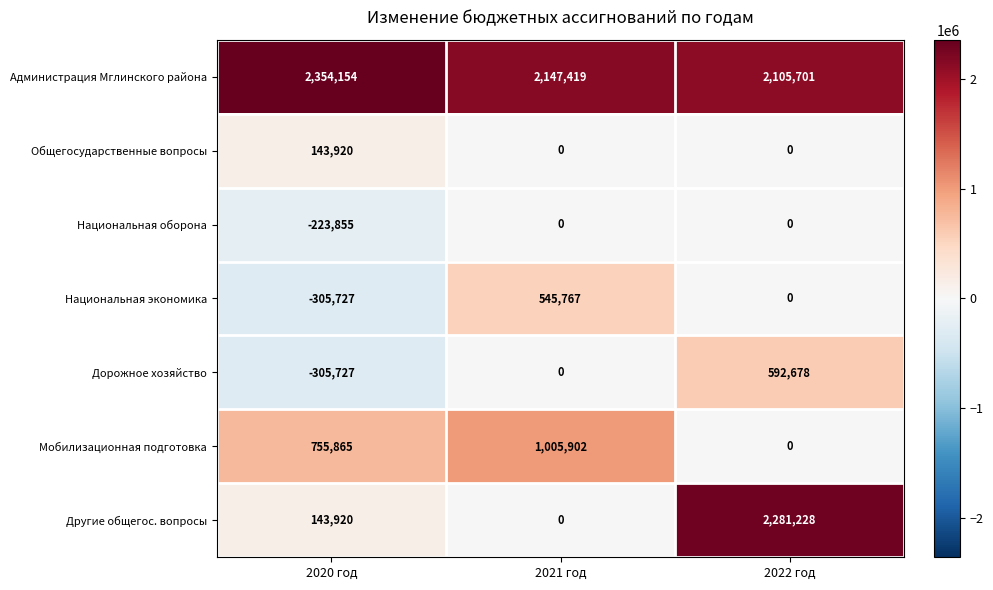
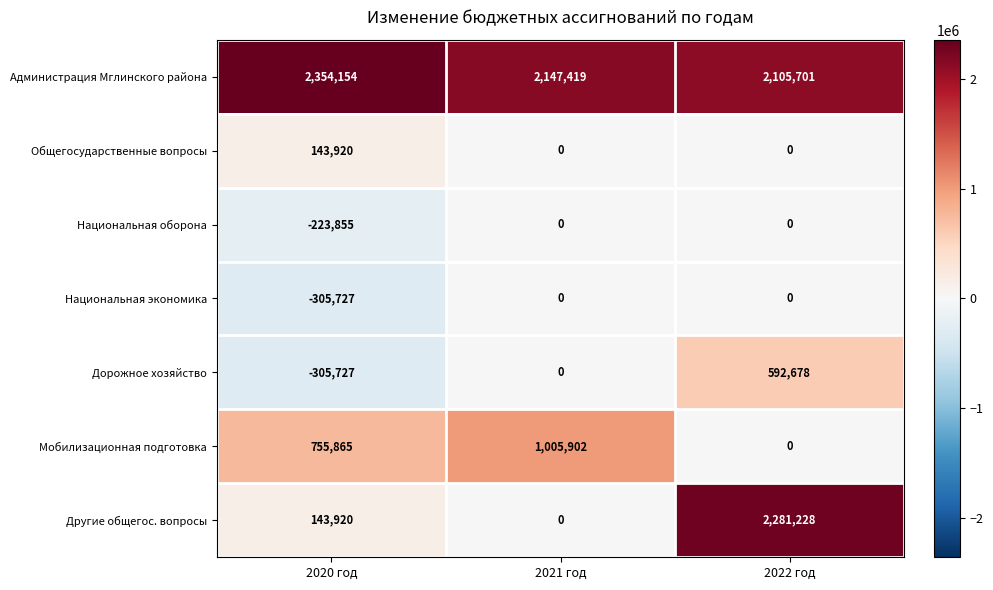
  {
    "Администрация Мглинского района": {
      "2020 год": "2,354,154",
      "2021 год": "2,147,419",
      "2022 год": "2,105,701"
    },
    "Общегосударственные вопросы": {
      "2020 год": "143,920",
      "2021 год": "0",
      "2022 год": "0"
    },
    "Национальная оборона": {
      "2020 год": "-223,855",
      "2021 год": "0",
      "2022 год": "0"
    },
    "Национальная экономика": {
      "2020 год": "-305,727",
-     "2021 год": "545,767",
+     "2021 год": "0",
      "2022 год": "0"
    },
    "Дорожное хозяйство": {
      "2020 год": "-305,727",
      "2021 год": "0",
      "2022 год": "592,678"
    },
    "Мобилизационная подготовка": {
      "2020 год": "755,865",
      "2021 год": "1,005,902",
      "2022 год": "0"
    },
    "Другие общегос. вопросы": {
      "2020 год": "143,920",
      "2021 год": "0",
      "2022 год": "2,281,228"
    }
  }
